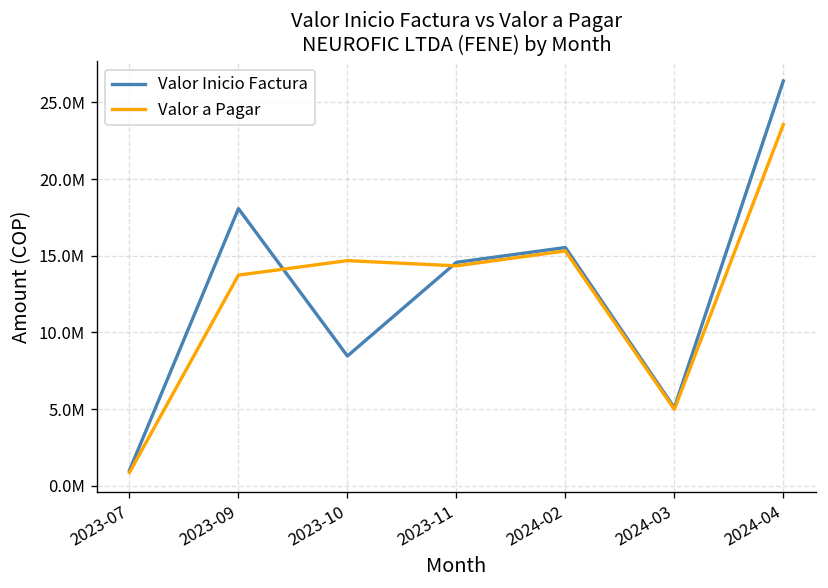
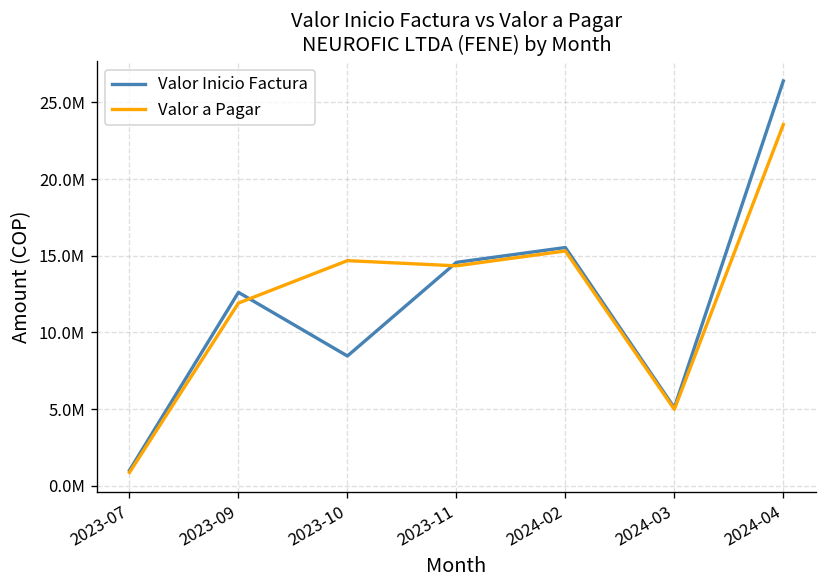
  {
    "Valor Inicio Factura": {
-     "2023-09": 18100000,
+     "2023-09": 12600000,
      "2023-10": 8500000,
      "2023-11": 14600000,
      "2024-02": 15500000,
      "2024-04": 26400000
    },
    "Valor a Pagar": {
-     "2023-09": 13700000,
+     "2023-09": 11900000,
      "2023-10": 14700000,
      "2023-11": 14300000,
      "2024-02": 15300000,
      "2024-04": 23600000
    }
  }
